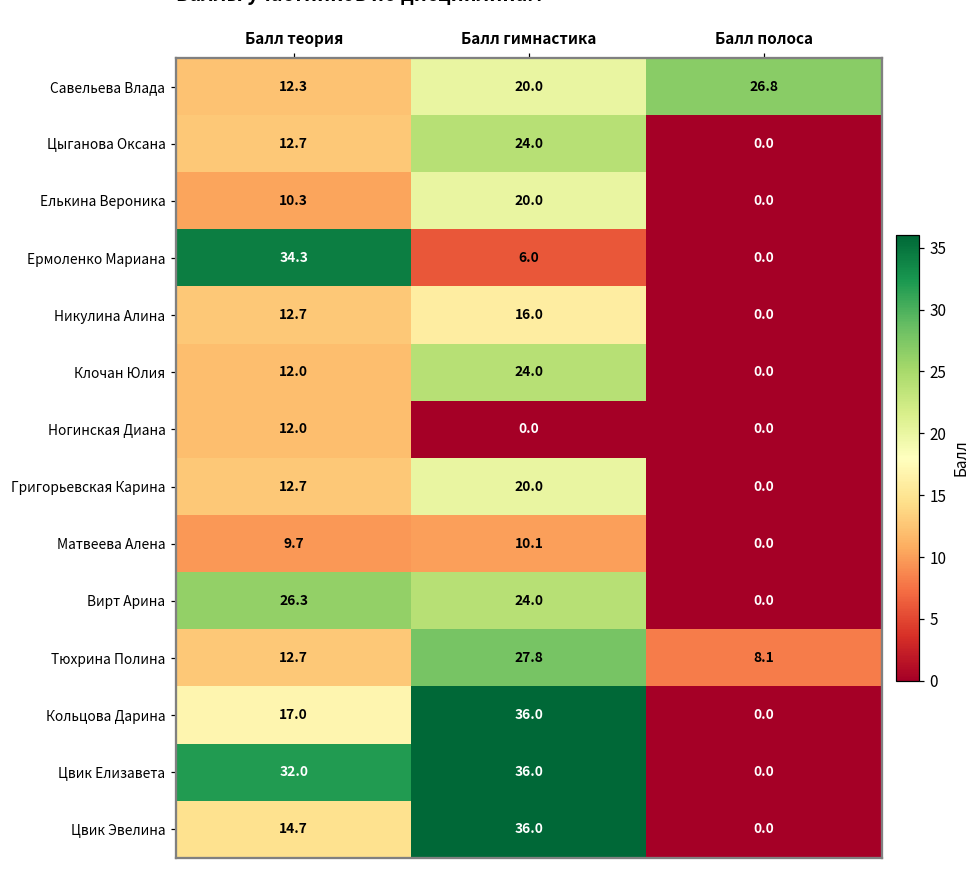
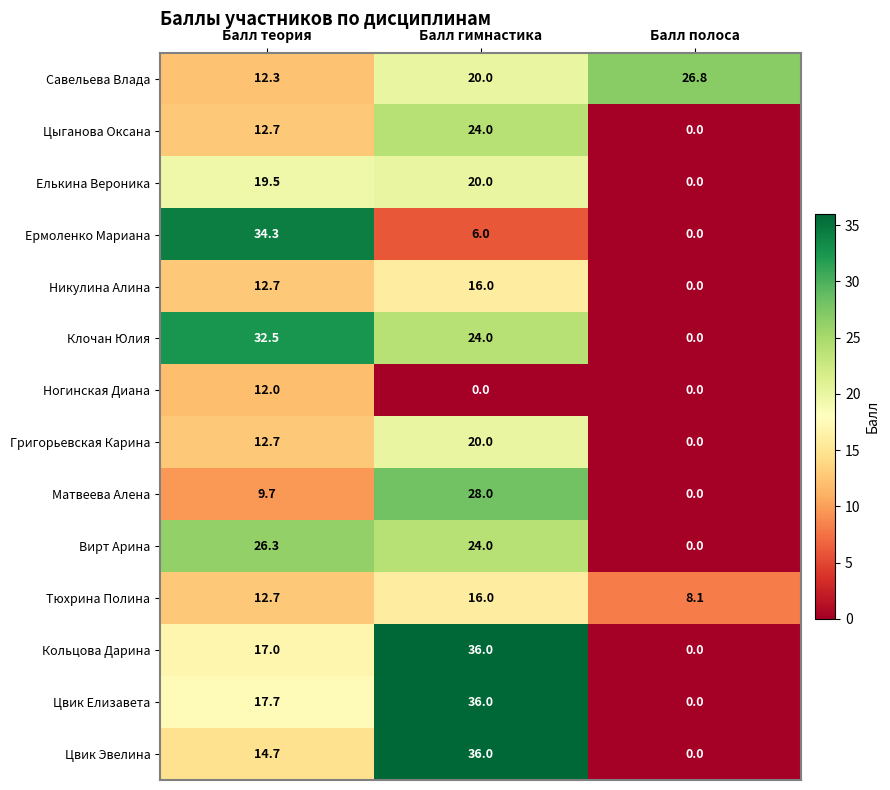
  {
    "Савельева Влада": {
      "Балл теория": 12.3,
      "Балл гимнастика": 20.0,
      "Балл полоса": 26.8
    },
    "Цыганова Оксана": {
      "Балл теория": 12.7,
      "Балл гимнастика": 24.0,
      "Балл полоса": 0.0
    },
    "Елькина Вероника": {
-     "Балл теория": 10.3,
+     "Балл теория": 19.5,
      "Балл гимнастика": 20.0,
      "Балл полоса": 0.0
    },
    "Ермоленко Мариана": {
      "Балл теория": 34.3,
      "Балл гимнастика": 6.0,
      "Балл полоса": 0.0
    },
    "Никулина Алина": {
      "Балл теория": 12.7,
      "Балл гимнастика": 16.0,
      "Балл полоса": 0.0
    },
    "Клочан Юлия": {
-     "Балл теория": 12.0,
+     "Балл теория": 32.5,
      "Балл гимнастика": 24.0,
      "Балл полоса": 0.0
    },
    "Ногинская Диана": {
      "Балл теория": 12.0,
      "Балл гимнастика": 0.0,
      "Балл полоса": 0.0
    },
    "Григорьевская Карина": {
      "Балл теория": 12.7,
      "Балл гимнастика": 20.0,
      "Балл полоса": 0.0
    },
    "Матвеева Алена": {
      "Балл теория": 9.7,
-     "Балл гимнастика": 10.1,
+     "Балл гимнастика": 28.0,
      "Балл полоса": 0.0
    },
    "Вирт Арина": {
      "Балл теория": 26.3,
      "Балл гимнастика": 24.0,
      "Балл полоса": 0.0
    },
    "Тюхрина Полина": {
      "Балл теория": 12.7,
-     "Балл гимнастика": 27.8,
+     "Балл гимнастика": 16.0,
      "Балл полоса": 8.1
    },
    "Кольцова Дарина": {
      "Балл теория": 17.0,
      "Балл гимнастика": 36.0,
      "Балл полоса": 0.0
    },
    "Цвик Елизавета": {
-     "Балл теория": 32.0,
+     "Балл теория": 17.7,
      "Балл гимнастика": 36.0,
      "Балл полоса": 0.0
    },
    "Цвик Эвелина": {
      "Балл теория": 14.7,
      "Балл гимнастика": 36.0,
      "Балл полоса": 0.0
    }
  }
